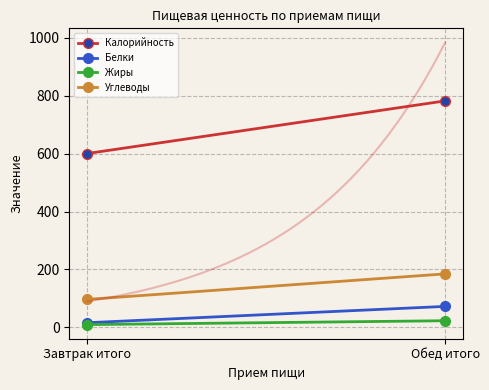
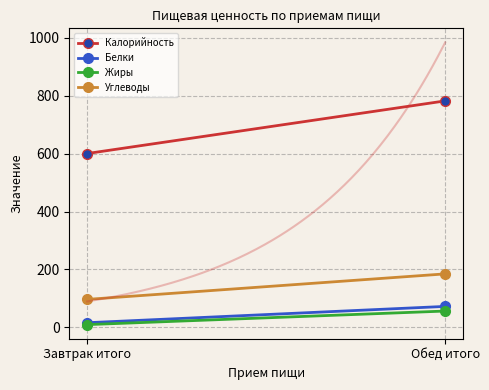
  {
    "Белки": {
      "Обед итого": 70
    },
    "Жиры": {
-     "Обед итого": 20
+     "Обед итого": 60
    },
    "Углеводы": {
      "Обед итого": 180
    }
  }
